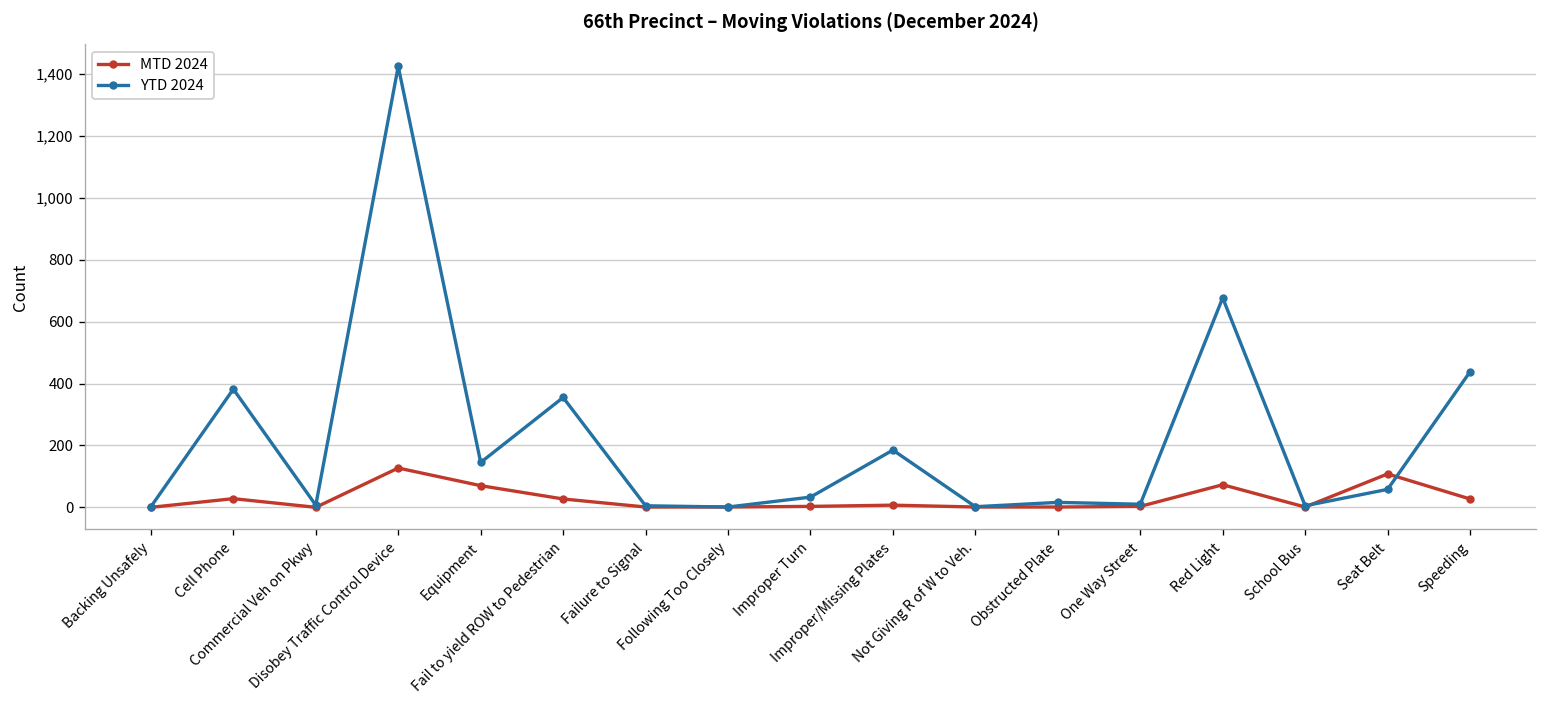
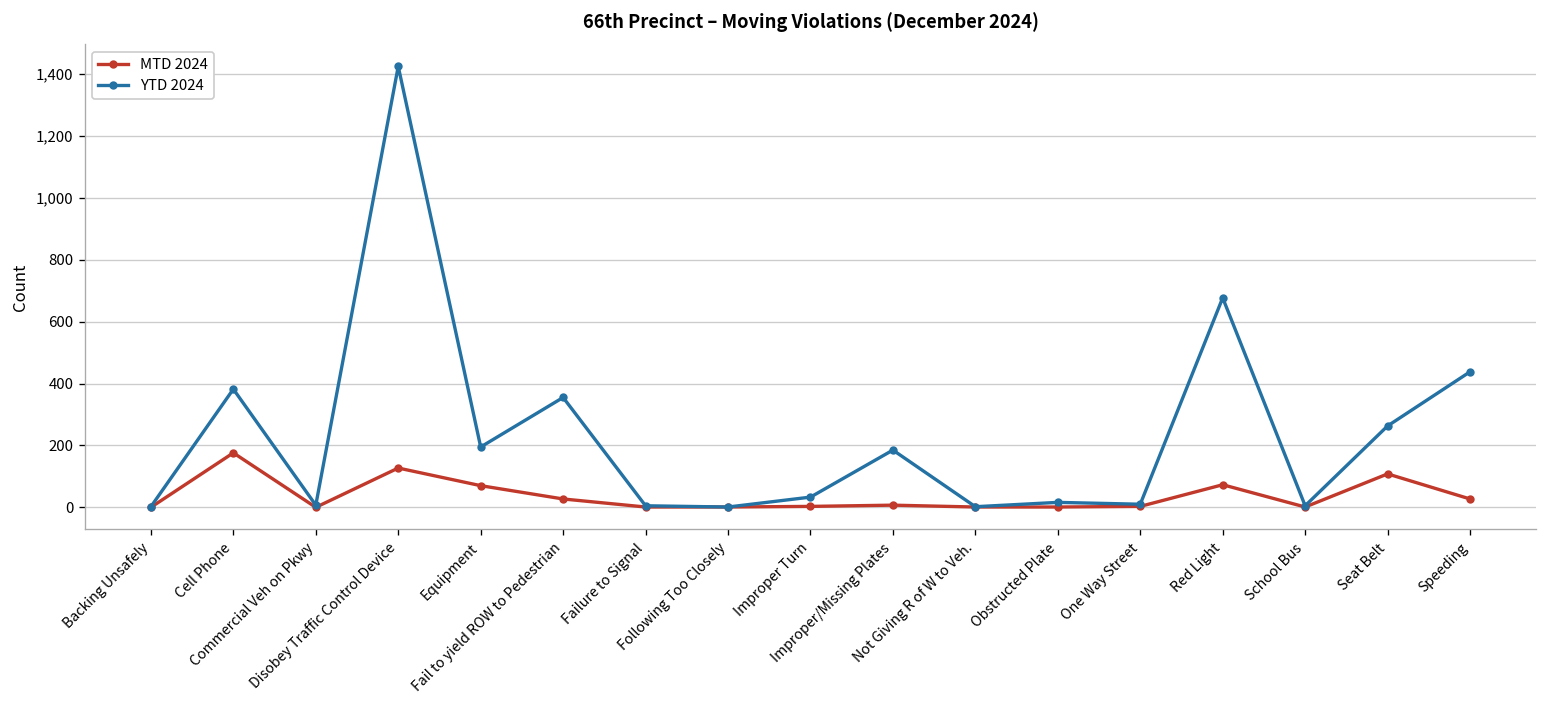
  {
    "MTD 2024": {
-     "Cell Phone": "30",
+     "Cell Phone": "180",
      "Disobey Traffic Control Device": "130",
      "Equipment": "70",
      "Fail to yield ROW to Pedestrian": "30",
      "Improper Turn": "0",
      "Improper/Missing Plates": "10",
      "Obstructed Plate": "0",
      "Red Light": "70",
      "Seat Belt": "110",
      "Speeding": "30"
    },
    "YTD 2024": {
      "Cell Phone": "380",
      "Disobey Traffic Control Device": "1,430",
-     "Equipment": "150",
+     "Equipment": "200",
      "Fail to yield ROW to Pedestrian": "360",
      "Improper Turn": "30",
      "Improper/Missing Plates": "190",
      "Obstructed Plate": "20",
      "Red Light": "680",
-     "Seat Belt": "60",
+     "Seat Belt": "260",
      "Speeding": "440"
    }
  }
